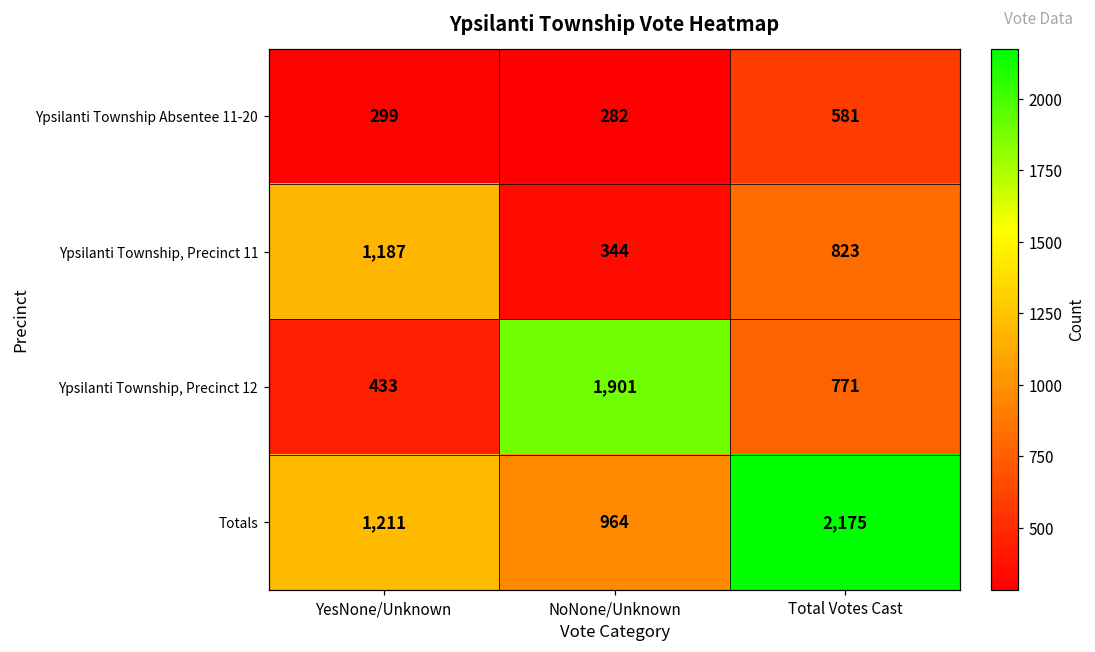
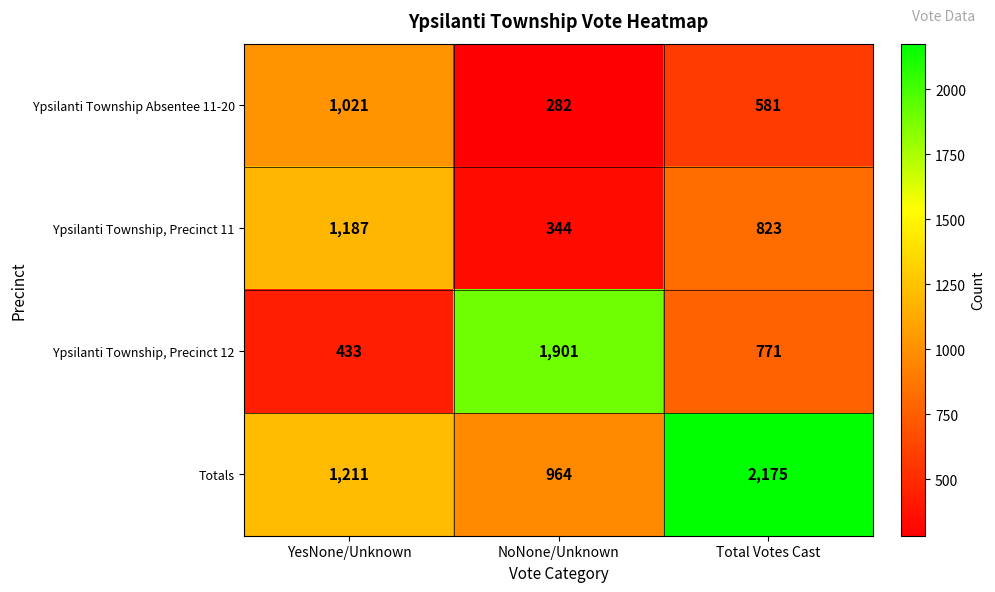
  {
    "Ypsilanti Township Absentee 11-20": {
-     "YesNone/Unknown": "299",
+     "YesNone/Unknown": "1,021",
      "NoNone/Unknown": "282",
      "Total Votes Cast": "581"
    },
    "Ypsilanti Township, Precinct 11": {
      "YesNone/Unknown": "1,187",
      "NoNone/Unknown": "344",
      "Total Votes Cast": "823"
    },
    "Ypsilanti Township, Precinct 12": {
      "YesNone/Unknown": "433",
      "NoNone/Unknown": "1,901",
      "Total Votes Cast": "771"
    },
    "Totals": {
      "YesNone/Unknown": "1,211",
      "NoNone/Unknown": "964",
      "Total Votes Cast": "2,175"
    }
  }
